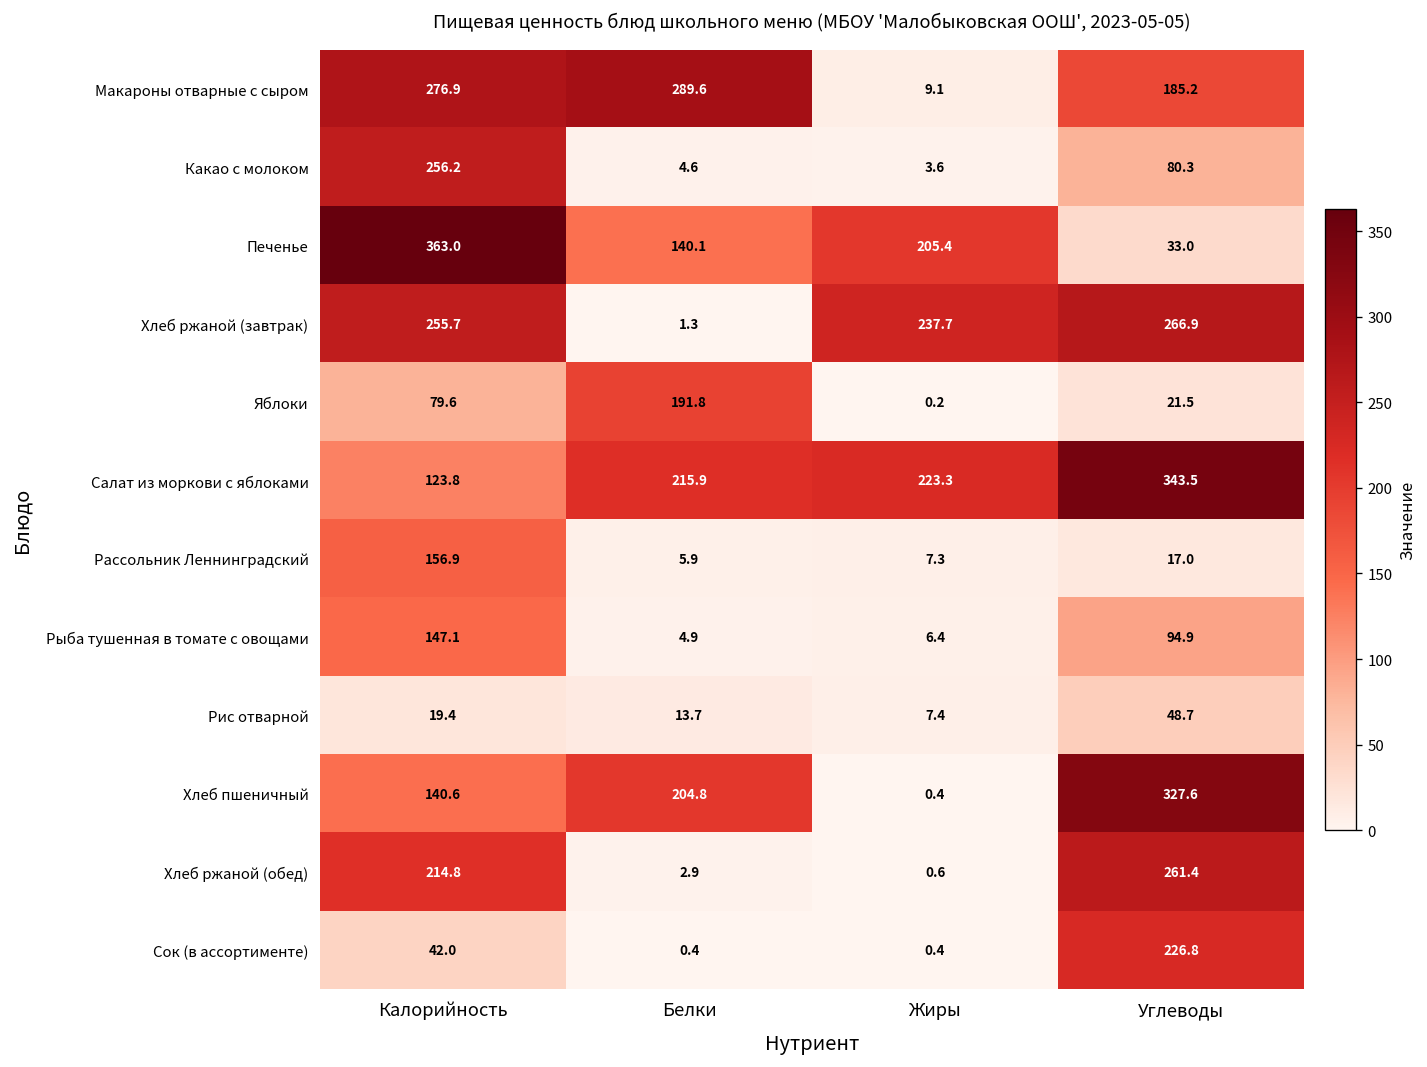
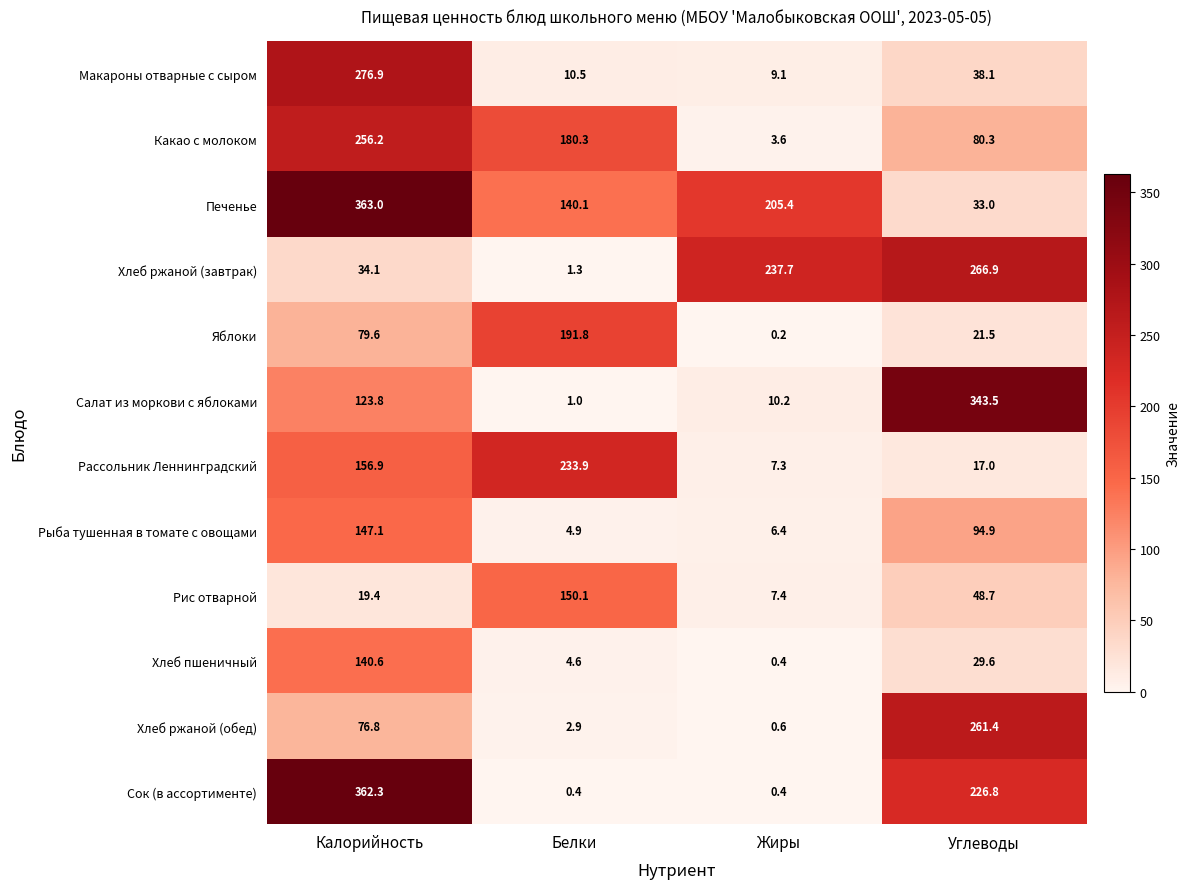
  {
    "Макароны отварные с сыром": {
      "Калорийность": 276.9,
-     "Белки": 289.6,
+     "Белки": 10.5,
      "Жиры": 9.1,
-     "Углеводы": 185.2
+     "Углеводы": 38.1
    },
    "Какао с молоком": {
      "Калорийность": 256.2,
-     "Белки": 4.6,
+     "Белки": 180.3,
      "Жиры": 3.6,
      "Углеводы": 80.3
    },
    "Печенье": {
      "Калорийность": 363.0,
      "Белки": 140.1,
      "Жиры": 205.4,
      "Углеводы": 33.0
    },
    "Хлеб ржаной (завтрак)": {
-     "Калорийность": 255.7,
+     "Калорийность": 34.1,
      "Белки": 1.3,
      "Жиры": 237.7,
      "Углеводы": 266.9
    },
    "Яблоки": {
      "Калорийность": 79.6,
      "Белки": 191.8,
      "Жиры": 0.2,
      "Углеводы": 21.5
    },
    "Салат из моркови с яблоками": {
      "Калорийность": 123.8,
-     "Белки": 215.9,
-     "Жиры": 223.3,
+     "Белки": 1.0,
+     "Жиры": 10.2,
      "Углеводы": 343.5
    },
    "Рассольник Леннинградский": {
      "Калорийность": 156.9,
-     "Белки": 5.9,
+     "Белки": 233.9,
      "Жиры": 7.3,
      "Углеводы": 17.0
    },
    "Рыба тушенная в томате с овощами": {
      "Калорийность": 147.1,
      "Белки": 4.9,
      "Жиры": 6.4,
      "Углеводы": 94.9
    },
    "Рис отварной": {
      "Калорийность": 19.4,
-     "Белки": 13.7,
+     "Белки": 150.1,
      "Жиры": 7.4,
      "Углеводы": 48.7
    },
    "Хлеб пшеничный": {
      "Калорийность": 140.6,
-     "Белки": 204.8,
+     "Белки": 4.6,
      "Жиры": 0.4,
-     "Углеводы": 327.6
+     "Углеводы": 29.6
    },
    "Хлеб ржаной (обед)": {
-     "Калорийность": 214.8,
+     "Калорийность": 76.8,
      "Белки": 2.9,
      "Жиры": 0.6,
      "Углеводы": 261.4
    },
    "Сок (в ассортименте)": {
-     "Калорийность": 42.0,
+     "Калорийность": 362.3,
      "Белки": 0.4,
      "Жиры": 0.4,
      "Углеводы": 226.8
    }
  }
